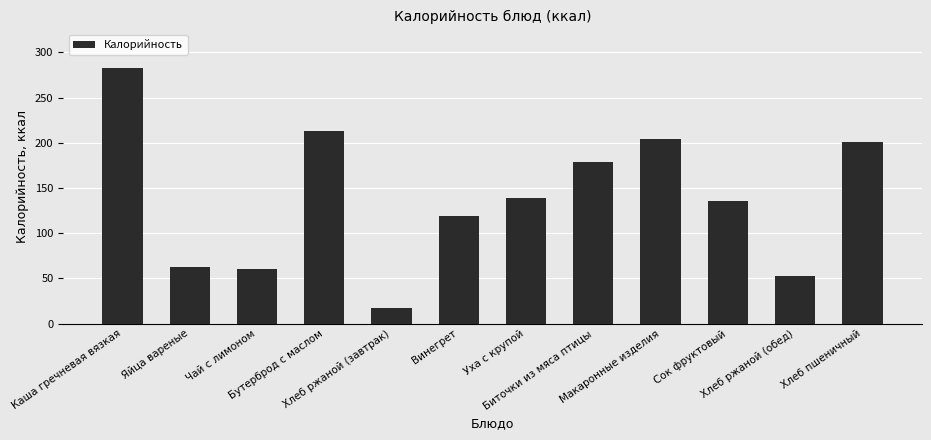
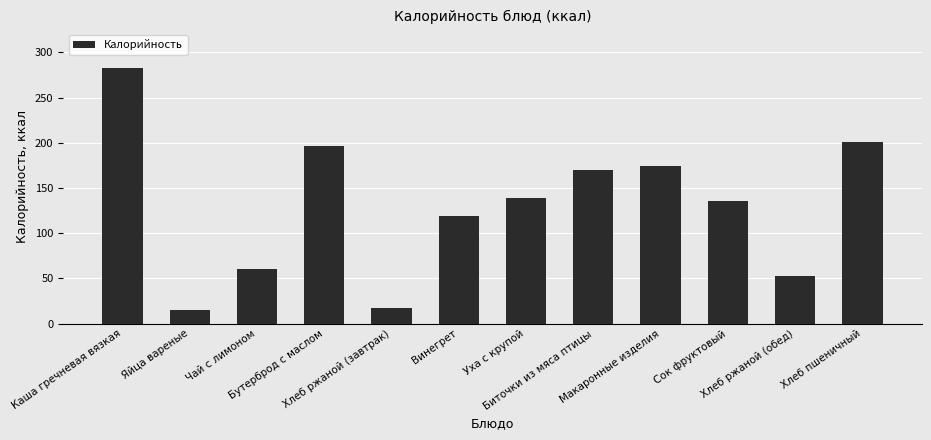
  {
    "Каша гречневая вязкая": 280,
-   "Яйца вареные": 60,
+   "Яйца вареные": 20,
    "Чай с лимоном": 60,
-   "Бутерброд с маслом": 210,
+   "Бутерброд с маслом": 200,
    "Хлеб ржаной (завтрак)": 20,
    "Винегрет": 120,
    "Уха с крупой": 140,
-   "Биточки из мяса птицы": 180,
-   "Макаронные изделия": 200,
+   "Биточки из мяса птицы": 170,
+   "Макаронные изделия": 170,
    "Сок фруктовый": 140,
    "Хлеб ржаной (обед)": 50,
    "Хлеб пшеничный": 200
  }
